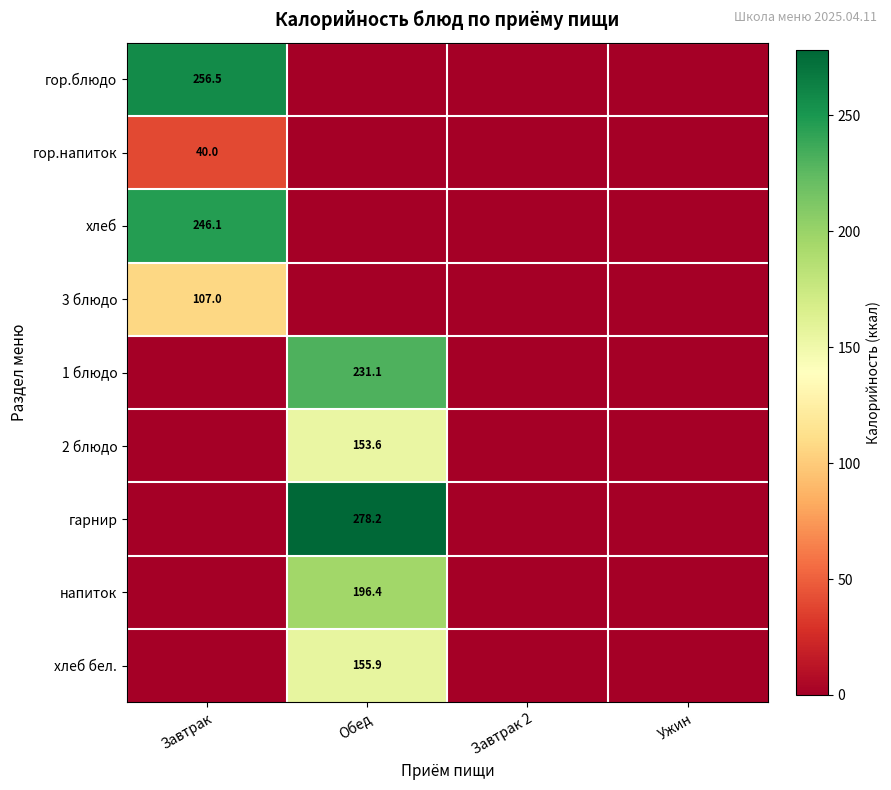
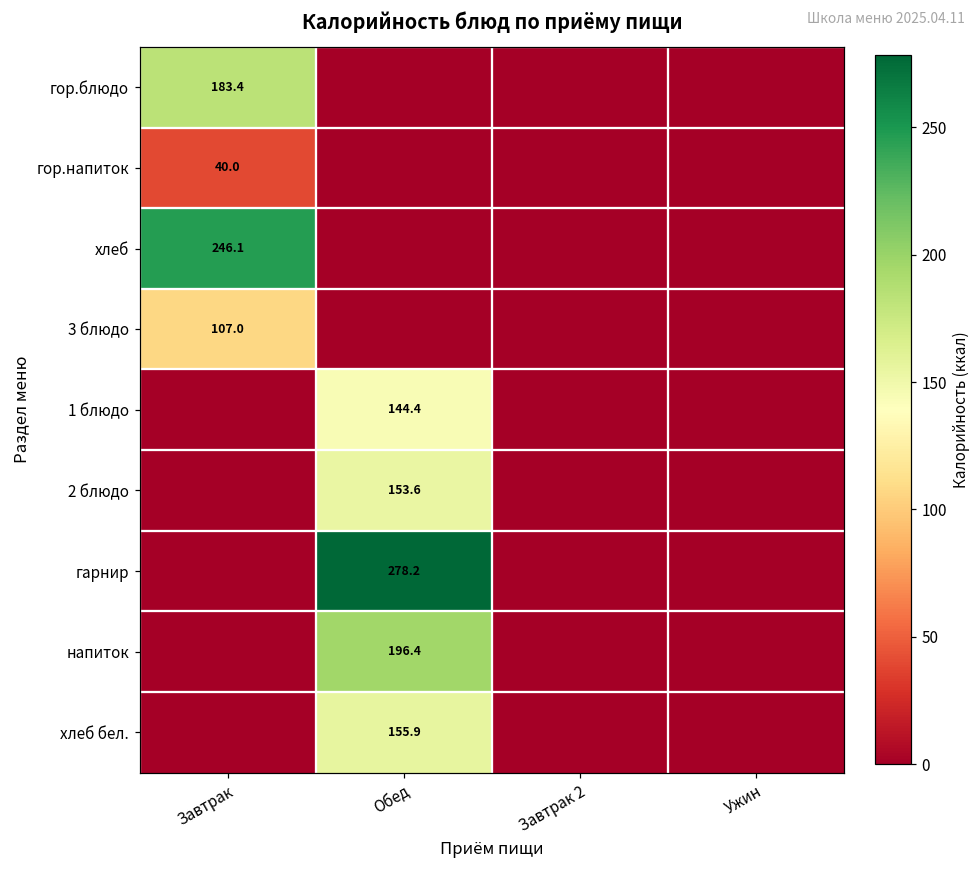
  {
    "гор.блюдо": {
-     "Завтрак": 256.5
+     "Завтрак": 183.4
    },
    "гор.напиток": {
      "Завтрак": 40.0
    },
    "хлеб": {
      "Завтрак": 246.1
    },
    "3 блюдо": {
      "Завтрак": 107.0
    },
    "1 блюдо": {
-     "Обед": 231.1
+     "Обед": 144.4
    },
    "2 блюдо": {
      "Обед": 153.6
    },
    "гарнир": {
      "Обед": 278.2
    },
    "напиток": {
      "Обед": 196.4
    },
    "хлеб бел.": {
      "Обед": 155.9
    }
  }
